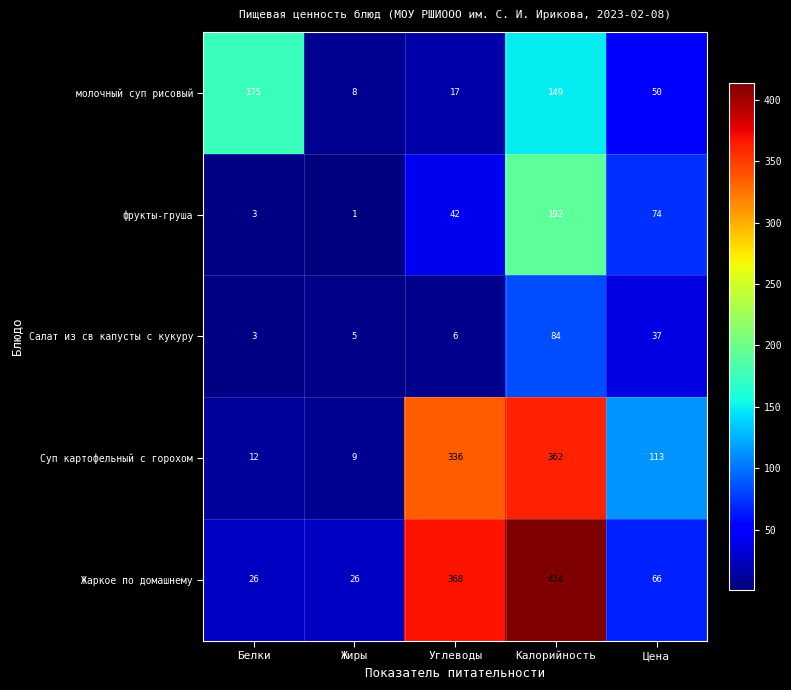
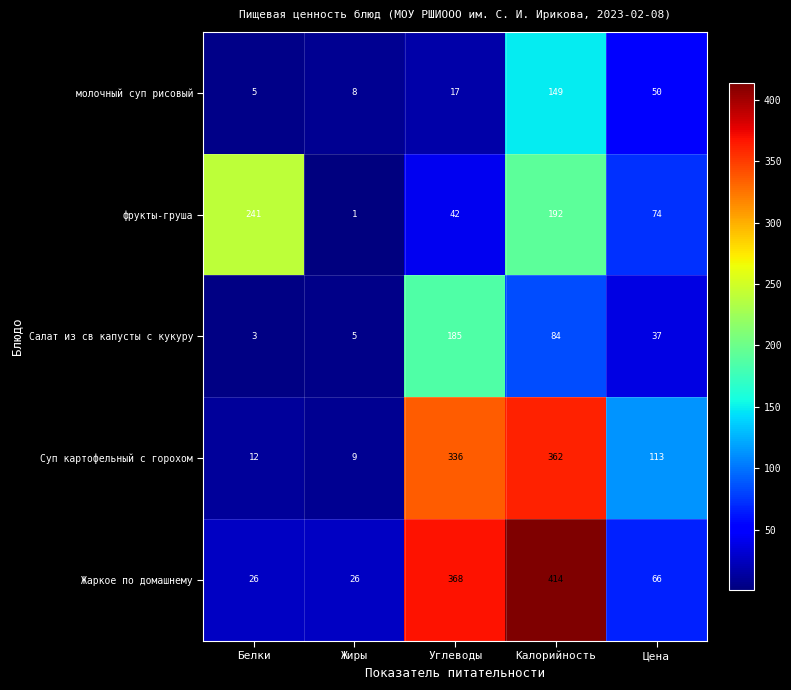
  {
    "молочный суп рисовый": {
-     "Белки": 175,
+     "Белки": 5,
      "Жиры": 8,
      "Углеводы": 17,
      "Калорийность": 149,
      "Цена": 50
    },
    "фрукты-груша": {
-     "Белки": 3,
+     "Белки": 241,
      "Жиры": 1,
      "Углеводы": 42,
      "Калорийность": 192,
      "Цена": 74
    },
    "Салат из св капусты с кукуру": {
      "Белки": 3,
      "Жиры": 5,
-     "Углеводы": 6,
+     "Углеводы": 185,
      "Калорийность": 84,
      "Цена": 37
    },
    "Суп картофельный с горохом": {
      "Белки": 12,
      "Жиры": 9,
      "Углеводы": 336,
      "Калорийность": 362,
      "Цена": 113
    },
    "Жаркое по домашнему": {
      "Белки": 26,
      "Жиры": 26,
      "Углеводы": 368,
      "Калорийность": 414,
      "Цена": 66
    }
  }
